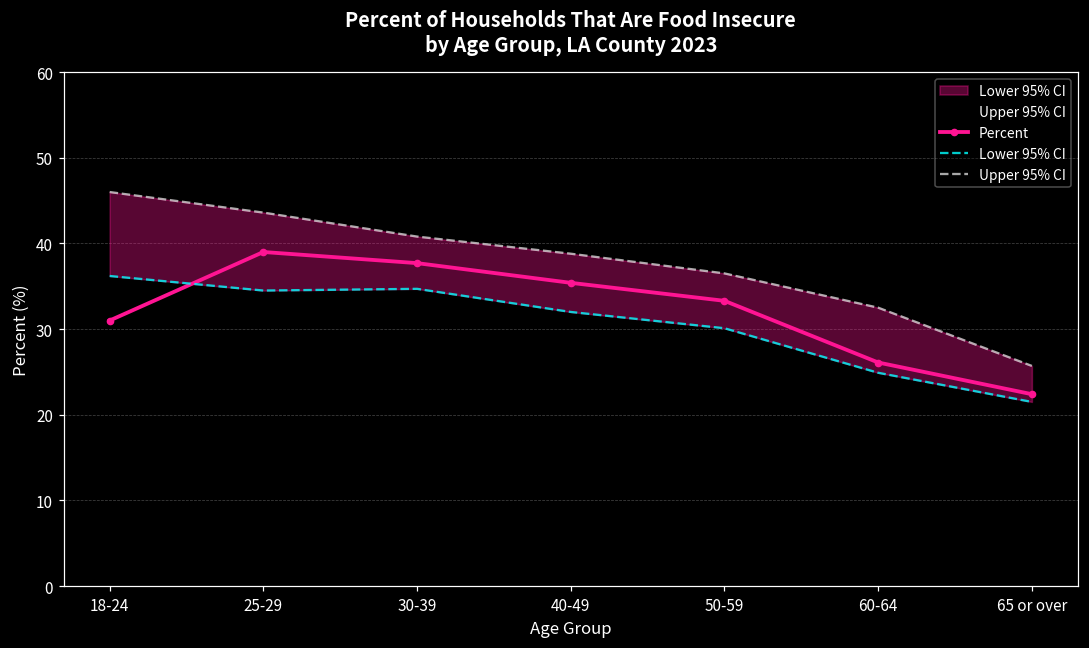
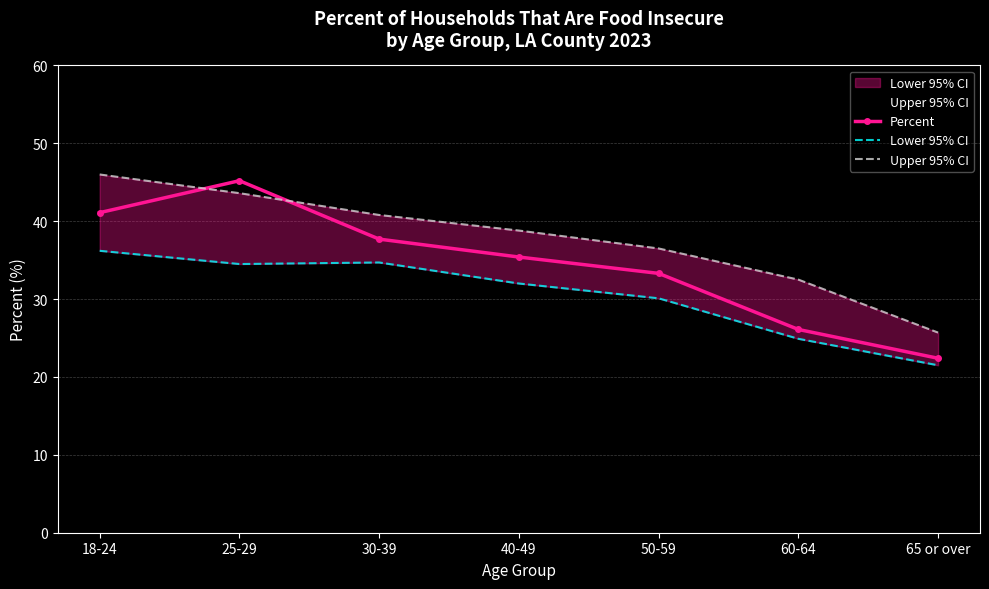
  {
    "Percent": {
-     "18-24": 31,
-     "25-29": 39,
+     "18-24": 41,
+     "25-29": 45,
      "30-39": 38,
      "40-49": 35,
      "50-59": 33,
      "60-64": 26,
      "65 or over": 22
    }
  }
